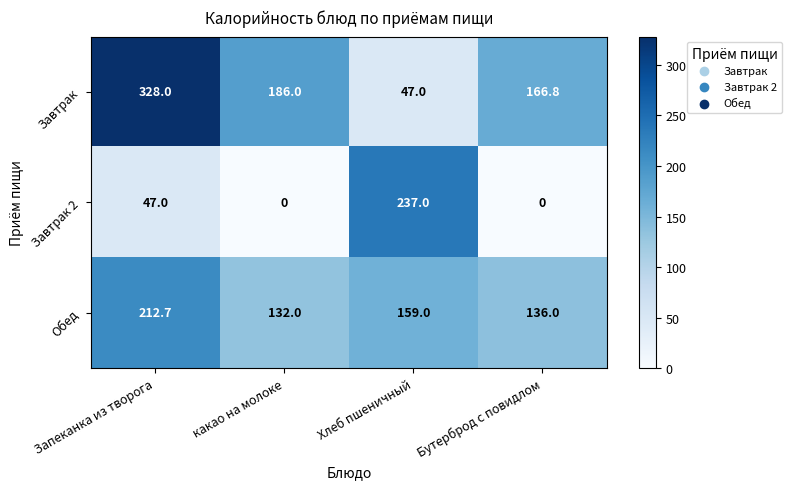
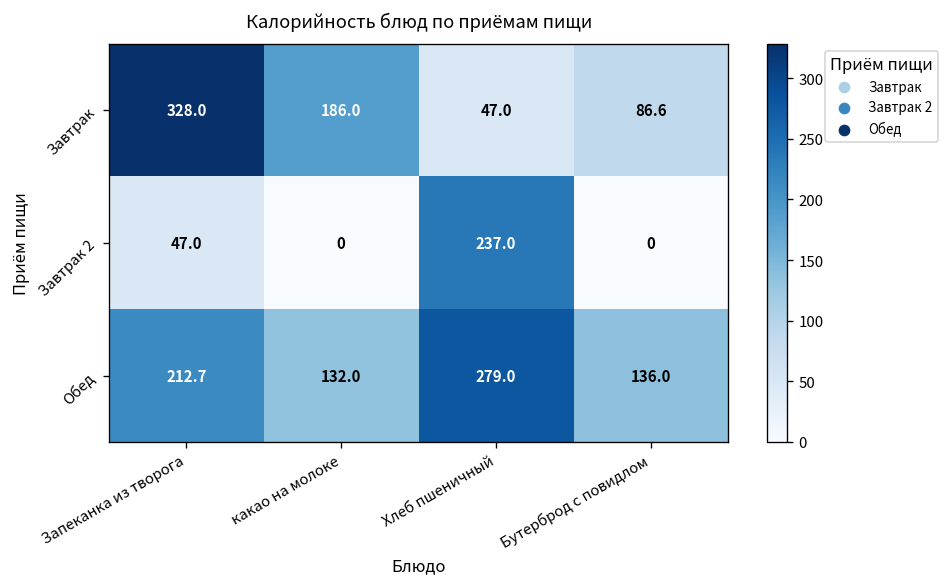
  {
    "Завтрак": {
      "Запеканка из творога": 328.0,
      "какао на молоке": 186.0,
      "Хлеб пшеничный": 47.0,
-     "Бутерброд с повидлом": 166.8
+     "Бутерброд с повидлом": 86.6
    },
    "Завтрак 2": {
      "Запеканка из творога": 47.0,
      "какао на молоке": 0,
      "Хлеб пшеничный": 237.0,
      "Бутерброд с повидлом": 0
    },
    "Обед": {
      "Запеканка из творога": 212.7,
      "какао на молоке": 132.0,
-     "Хлеб пшеничный": 159.0,
+     "Хлеб пшеничный": 279.0,
      "Бутерброд с повидлом": 136.0
    }
  }
